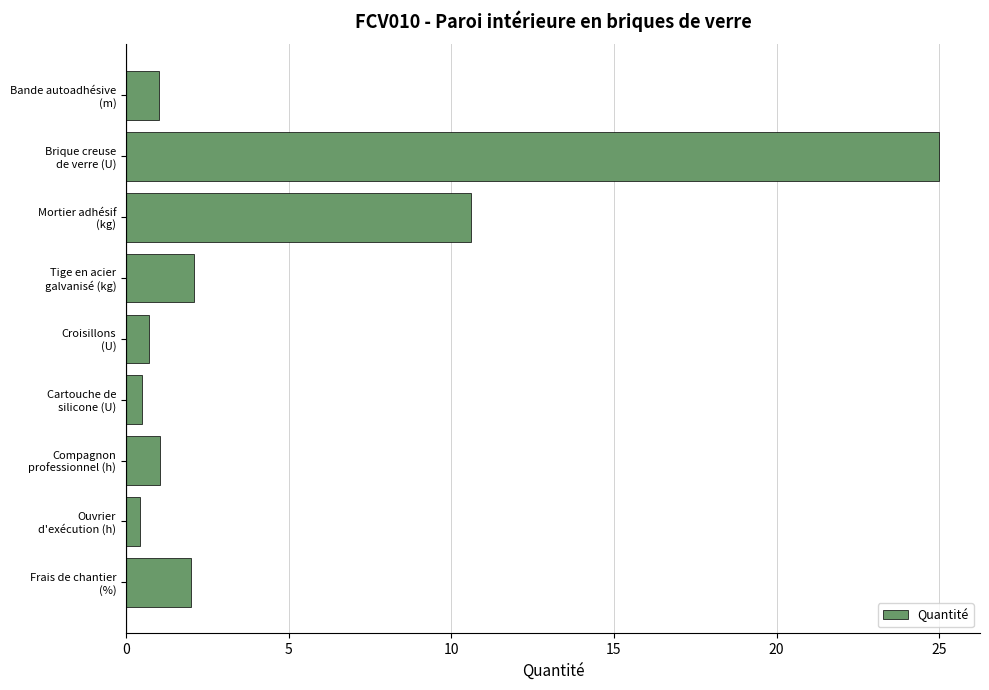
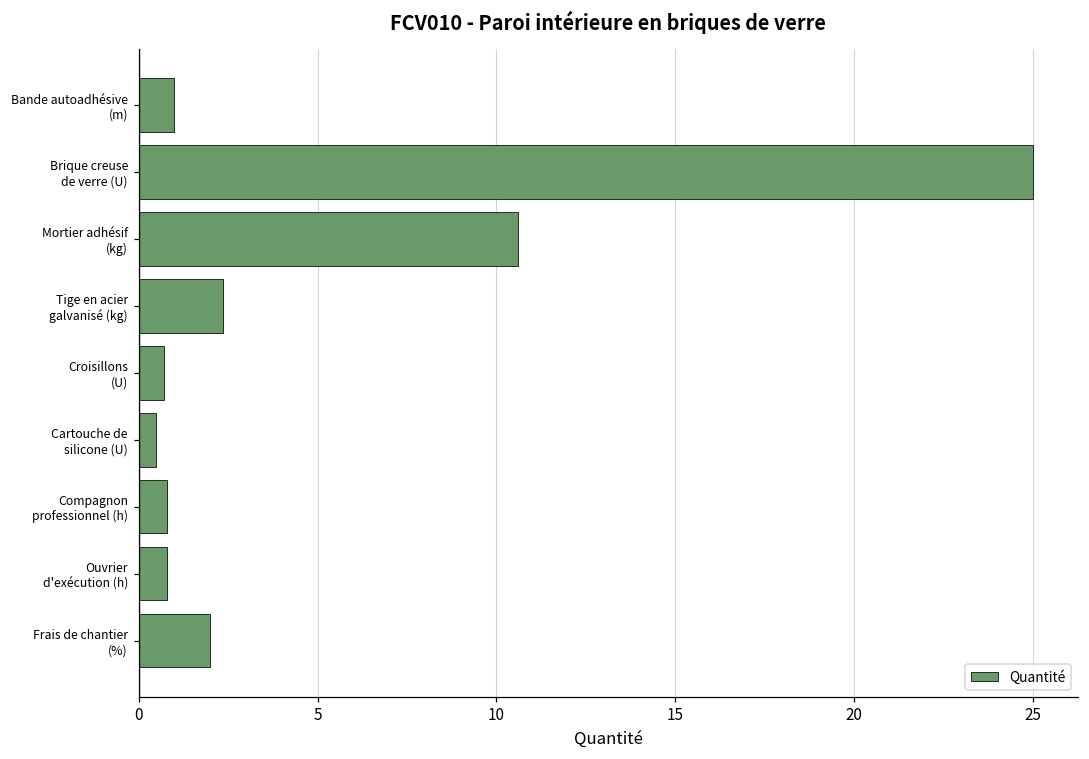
  {
    "Bande autoadhésive (m)": 1.0,
    "Brique creuse de verre (U)": 25.0,
    "Mortier adhésif (kg)": 10.6,
-   "Tige en acier galvanisé (kg)": 2.1,
+   "Tige en acier galvanisé (kg)": 2.4,
    "Croisillons (U)": 0.7,
    "Cartouche de silicone (U)": 0.5,
-   "Compagnon professionnel (h)": 1.0,
-   "Ouvrier d'exécution (h)": 0.4,
+   "Compagnon professionnel (h)": 0.8,
+   "Ouvrier d'exécution (h)": 0.8,
    "Frais de chantier (%)": 2.0
  }
